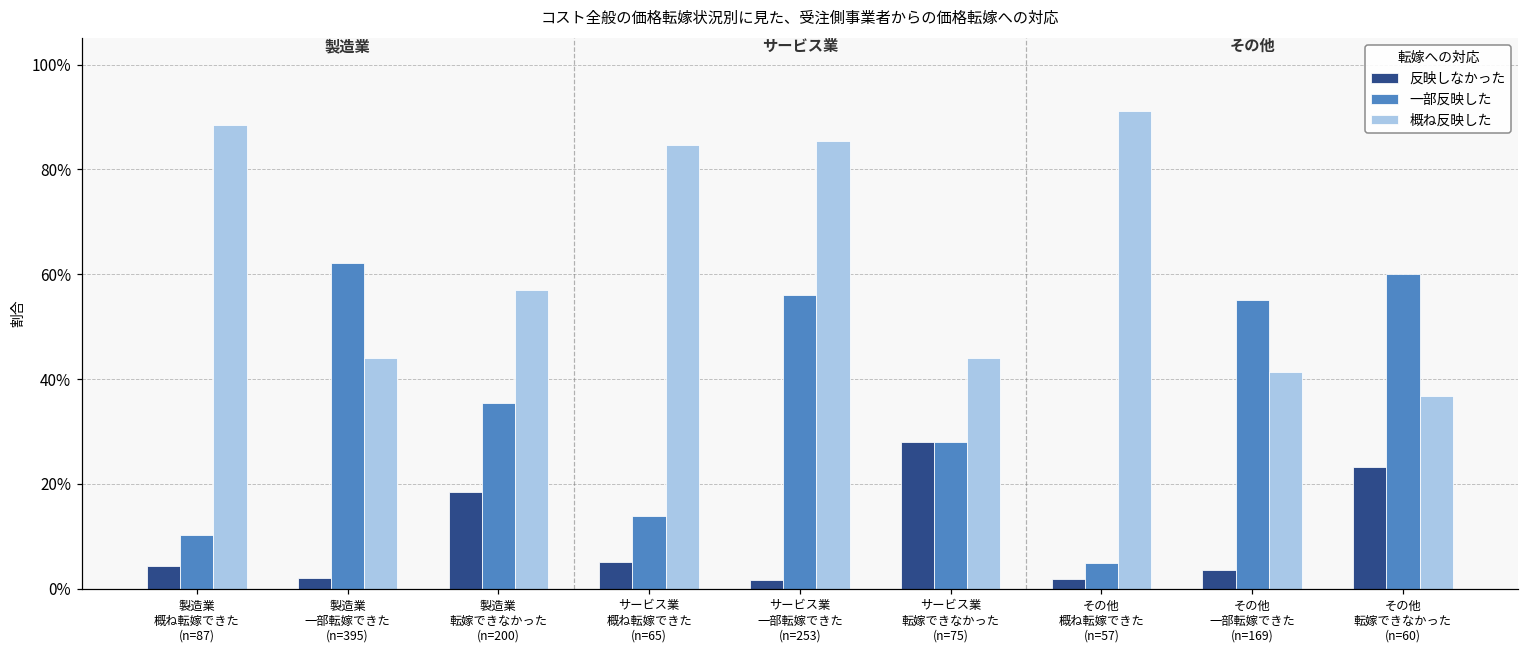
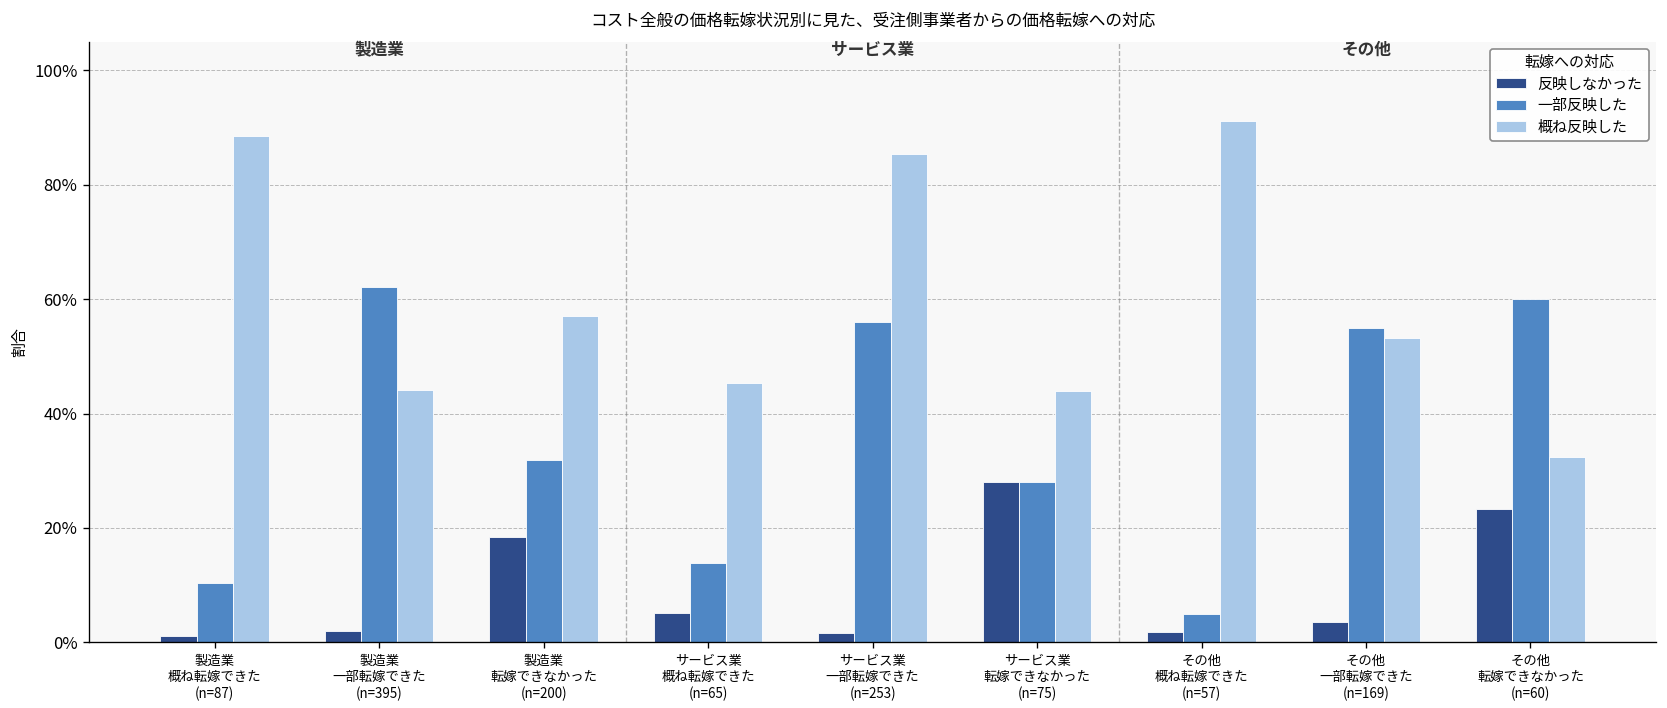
  {
    "反映しなかった": {
-     "製造業 概ね転嫁できた (n=87)": "4%",
+     "製造業 概ね転嫁できた (n=87)": "1%",
      "製造業 一部転嫁できた (n=395)": "2%",
      "製造業 転嫁できなかった (n=200)": "19%",
      "サービス業 概ね転嫁できた (n=65)": "5%",
      "サービス業 一部転嫁できた (n=253)": "2%",
      "サービス業 転嫁できなかった (n=75)": "28%",
      "その他 概ね転嫁できた (n=57)": "2%",
      "その他 一部転嫁できた (n=169)": "4%",
      "その他 転嫁できなかった (n=60)": "23%"
    },
    "一部反映した": {
      "製造業 概ね転嫁できた (n=87)": "10%",
      "製造業 一部転嫁できた (n=395)": "62%",
-     "製造業 転嫁できなかった (n=200)": "36%",
+     "製造業 転嫁できなかった (n=200)": "32%",
      "サービス業 概ね転嫁できた (n=65)": "14%",
      "サービス業 一部転嫁できた (n=253)": "56%",
      "サービス業 転嫁できなかった (n=75)": "28%",
      "その他 概ね転嫁できた (n=57)": "5%",
      "その他 一部転嫁できた (n=169)": "55%",
      "その他 転嫁できなかった (n=60)": "60%"
    },
    "概ね反映した": {
      "製造業 概ね転嫁できた (n=87)": "89%",
      "製造業 一部転嫁できた (n=395)": "44%",
      "製造業 転嫁できなかった (n=200)": "57%",
-     "サービス業 概ね転嫁できた (n=65)": "85%",
+     "サービス業 概ね転嫁できた (n=65)": "45%",
      "サービス業 一部転嫁できた (n=253)": "85%",
      "サービス業 転嫁できなかった (n=75)": "44%",
      "その他 概ね転嫁できた (n=57)": "91%",
-     "その他 一部転嫁できた (n=169)": "41%",
-     "その他 転嫁できなかった (n=60)": "37%"
+     "その他 一部転嫁できた (n=169)": "53%",
+     "その他 転嫁できなかった (n=60)": "32%"
    }
  }
